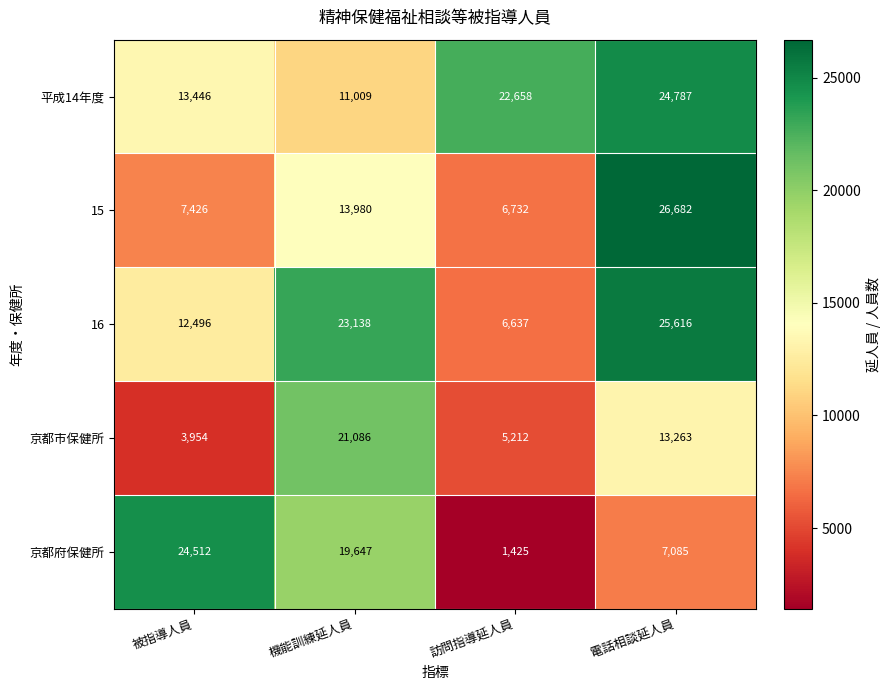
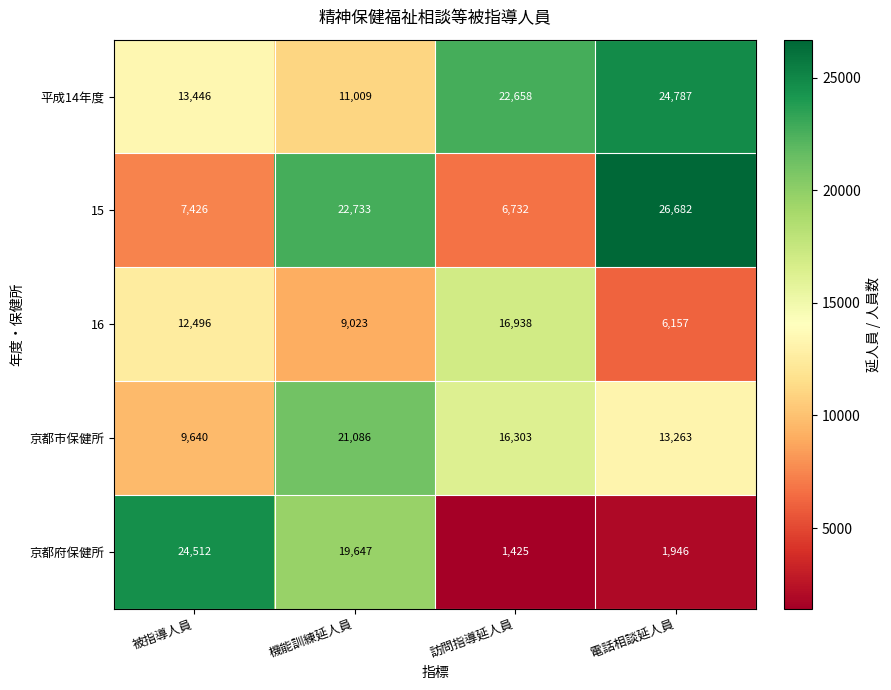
  {
    "平成14年度": {
      "被指導人員": "13,446",
      "機能訓練延人員": "11,009",
      "訪問指導延人員": "22,658",
      "電話相談延人員": "24,787"
    },
    "15": {
      "被指導人員": "7,426",
-     "機能訓練延人員": "13,980",
+     "機能訓練延人員": "22,733",
      "訪問指導延人員": "6,732",
      "電話相談延人員": "26,682"
    },
    "16": {
      "被指導人員": "12,496",
-     "機能訓練延人員": "23,138",
-     "訪問指導延人員": "6,637",
-     "電話相談延人員": "25,616"
+     "機能訓練延人員": "9,023",
+     "訪問指導延人員": "16,938",
+     "電話相談延人員": "6,157"
    },
    "京都市保健所": {
-     "被指導人員": "3,954",
+     "被指導人員": "9,640",
      "機能訓練延人員": "21,086",
-     "訪問指導延人員": "5,212",
+     "訪問指導延人員": "16,303",
      "電話相談延人員": "13,263"
    },
    "京都府保健所": {
      "被指導人員": "24,512",
      "機能訓練延人員": "19,647",
      "訪問指導延人員": "1,425",
-     "電話相談延人員": "7,085"
+     "電話相談延人員": "1,946"
    }
  }
